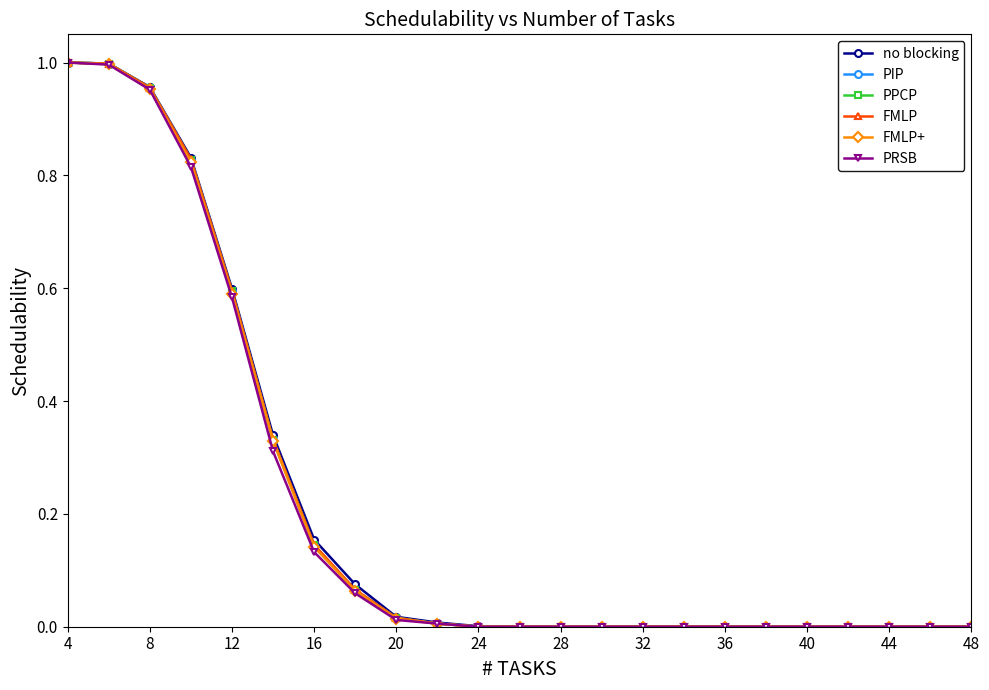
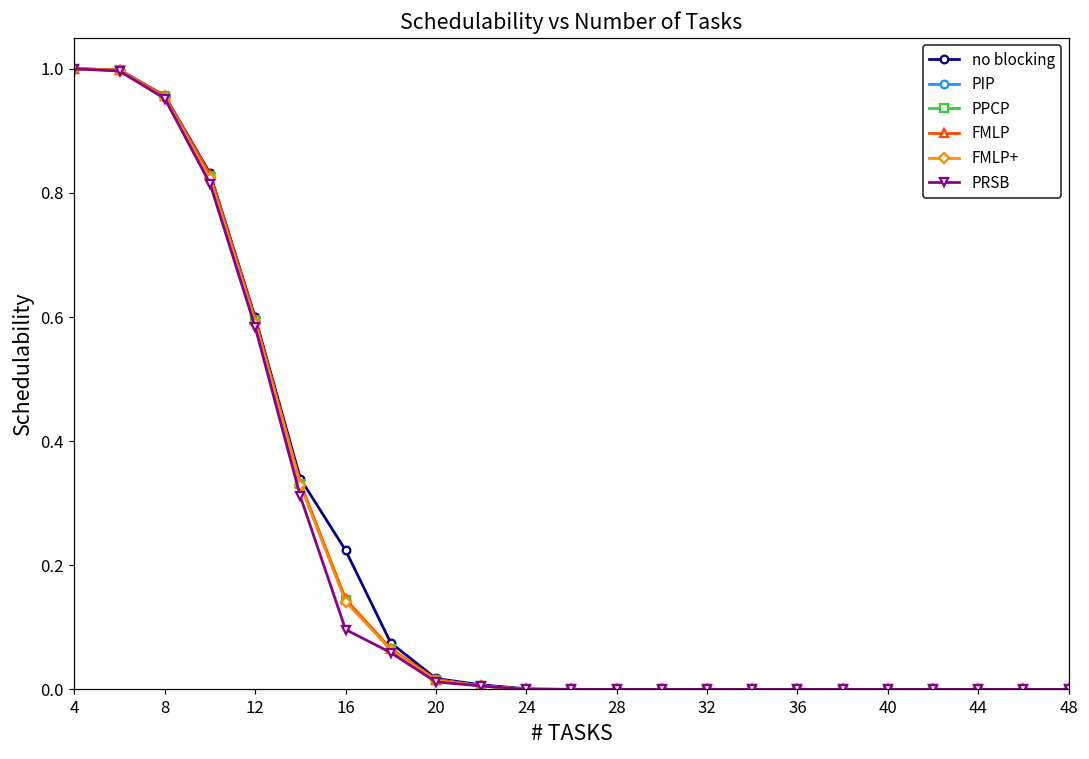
  {
    "no blocking": {
-     "16": 0.15
+     "16": 0.22
    },
    "FMLP+": {
      "12": 0.59
    },
    "PRSB": {
      "12": 0.58,
-     "16": 0.13
+     "16": 0.10
    }
  }
